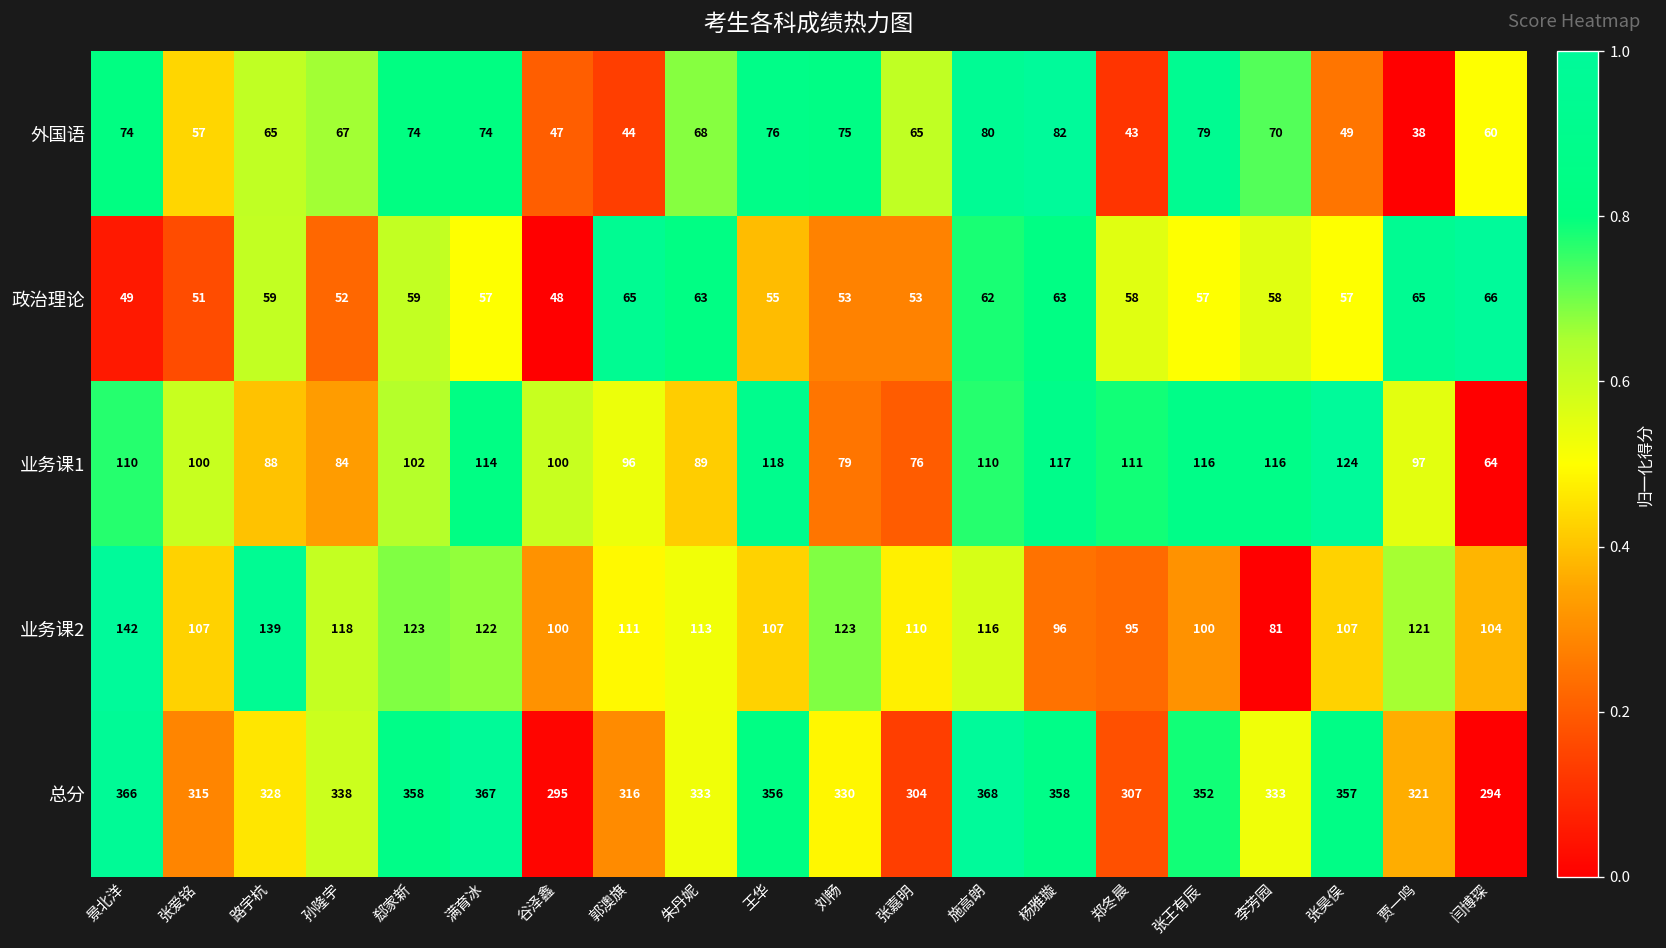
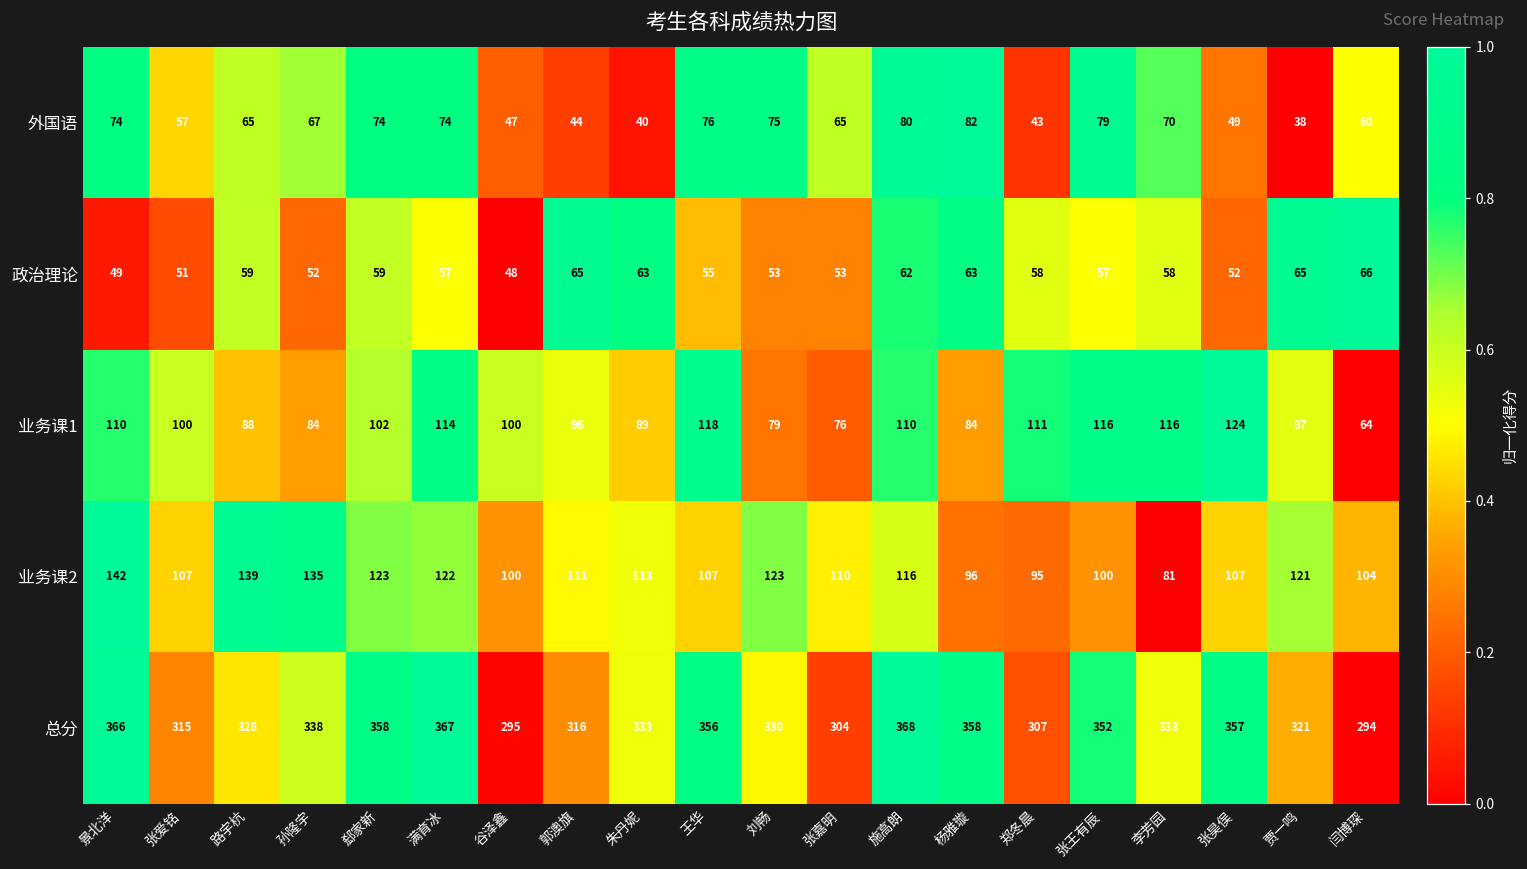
  {
    "外国语": {
      "景北洋": 74,
      "张爱铭": 57,
      "路宇杭": 65,
      "孙隆宇": 67,
      "郄家新": 74,
      "满育冰": 74,
      "谷泽鑫": 47,
      "郭澳旗": 44,
-     "朱丹妮": 68,
+     "朱丹妮": 40,
      "王华": 76,
      "刘畅": 75,
      "张嘉明": 65,
      "施高朗": 80,
      "杨雅璇": 82,
      "郑冬晨": 43,
      "张王有辰": 79,
      "李芳园": 70,
      "张昊俣": 49,
      "贾一鸣": 38,
      "闫博琛": 60
    },
    "政治理论": {
      "景北洋": 49,
      "张爱铭": 51,
      "路宇杭": 59,
      "孙隆宇": 52,
      "郄家新": 59,
      "满育冰": 57,
      "谷泽鑫": 48,
      "郭澳旗": 65,
      "朱丹妮": 63,
      "王华": 55,
      "刘畅": 53,
      "张嘉明": 53,
      "施高朗": 62,
      "杨雅璇": 63,
      "郑冬晨": 58,
      "张王有辰": 57,
      "李芳园": 58,
-     "张昊俣": 57,
+     "张昊俣": 52,
      "贾一鸣": 65,
      "闫博琛": 66
    },
    "业务课1": {
      "景北洋": 110,
      "张爱铭": 100,
      "路宇杭": 88,
      "孙隆宇": 84,
      "郄家新": 102,
      "满育冰": 114,
      "谷泽鑫": 100,
      "郭澳旗": 96,
      "朱丹妮": 89,
      "王华": 118,
      "刘畅": 79,
      "张嘉明": 76,
      "施高朗": 110,
-     "杨雅璇": 117,
+     "杨雅璇": 84,
      "郑冬晨": 111,
      "张王有辰": 116,
      "李芳园": 116,
      "张昊俣": 124,
      "贾一鸣": 97,
      "闫博琛": 64
    },
    "业务课2": {
      "景北洋": 142,
      "张爱铭": 107,
      "路宇杭": 139,
-     "孙隆宇": 118,
+     "孙隆宇": 135,
      "郄家新": 123,
      "满育冰": 122,
      "谷泽鑫": 100,
      "郭澳旗": 111,
      "朱丹妮": 113,
      "王华": 107,
      "刘畅": 123,
      "张嘉明": 110,
      "施高朗": 116,
      "杨雅璇": 96,
      "郑冬晨": 95,
      "张王有辰": 100,
      "李芳园": 81,
      "张昊俣": 107,
      "贾一鸣": 121,
      "闫博琛": 104
    },
    "总分": {
      "景北洋": 366,
      "张爱铭": 315,
      "路宇杭": 328,
      "孙隆宇": 338,
      "郄家新": 358,
      "满育冰": 367,
      "谷泽鑫": 295,
      "郭澳旗": 316,
      "朱丹妮": 333,
      "王华": 356,
      "刘畅": 330,
      "张嘉明": 304,
      "施高朗": 368,
      "杨雅璇": 358,
      "郑冬晨": 307,
      "张王有辰": 352,
      "李芳园": 333,
      "张昊俣": 357,
      "贾一鸣": 321,
      "闫博琛": 294
    }
  }
